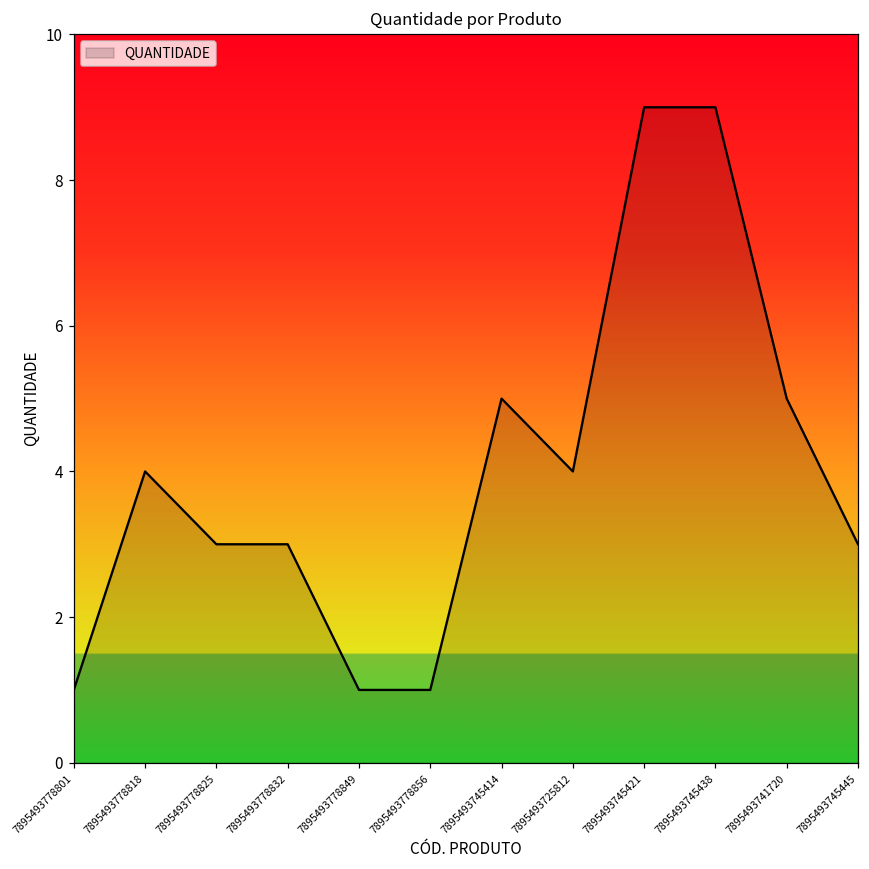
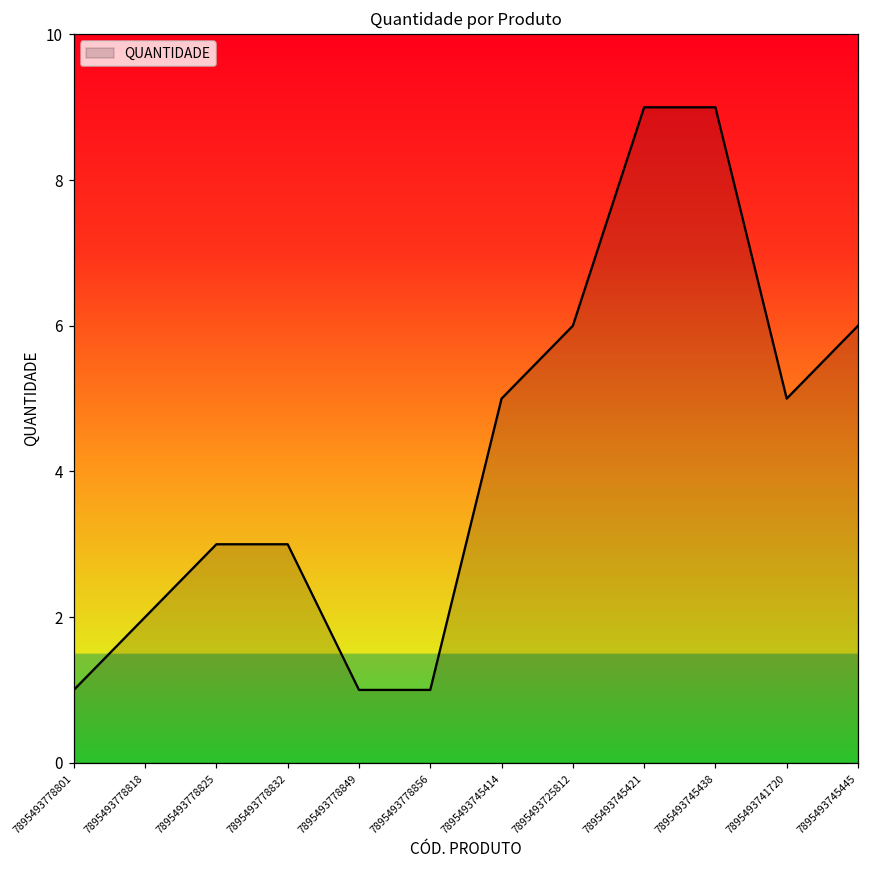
  {
    "7895493778801": 1,
-   "7895493778818": 4,
+   "7895493778818": 2,
    "7895493778825": 3,
    "7895493778832": 3,
    "7895493778849": 1,
    "7895493778856": 1,
    "7895493745414": 5,
-   "7895493725812": 4,
+   "7895493725812": 6,
    "7895493745421": 9,
    "7895493745438": 9,
    "7895493741720": 5,
-   "7895493745445": 3
+   "7895493745445": 6
  }
